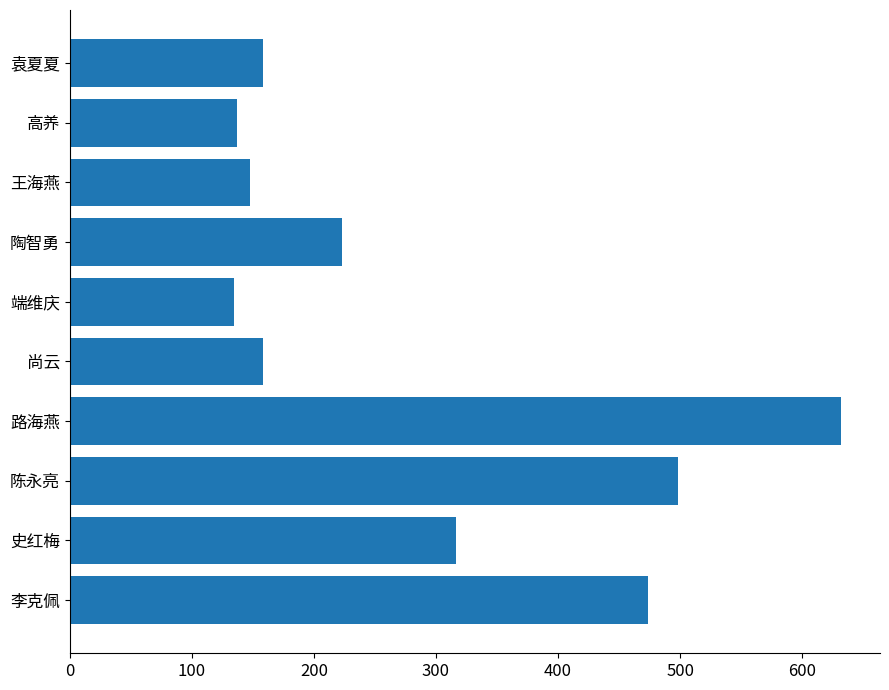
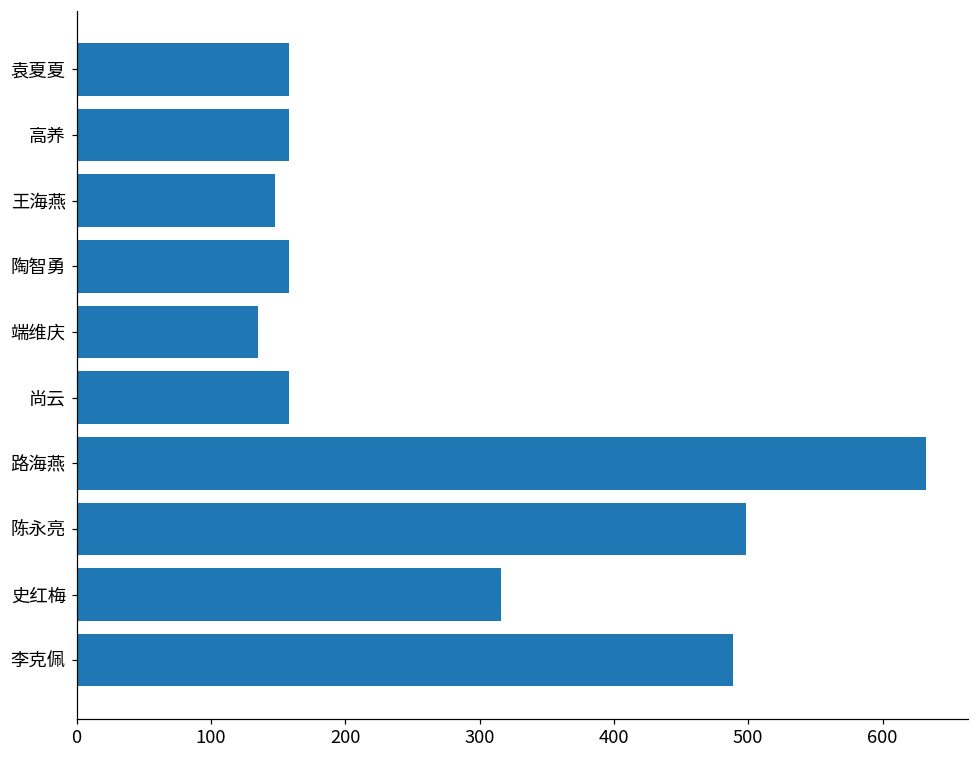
  {
    "袁夏夏": 158,
-   "高养": 137,
+   "高养": 158,
    "王海燕": 148,
-   "陶智勇": 223,
+   "陶智勇": 158,
    "端维庆": 135,
    "尚云": 158,
    "路海燕": 632,
    "陈永亮": 498,
    "史红梅": 316,
-   "李克佩": 474
+   "李克佩": 489
  }
